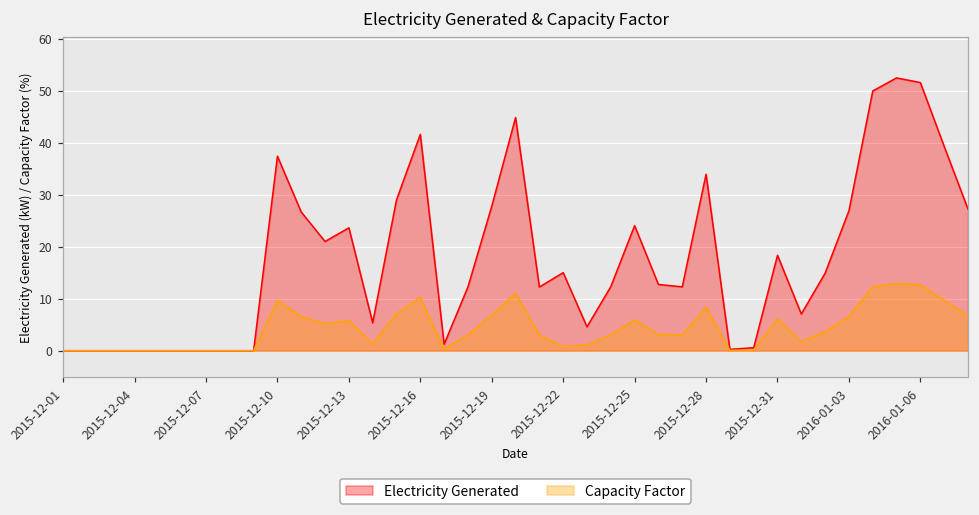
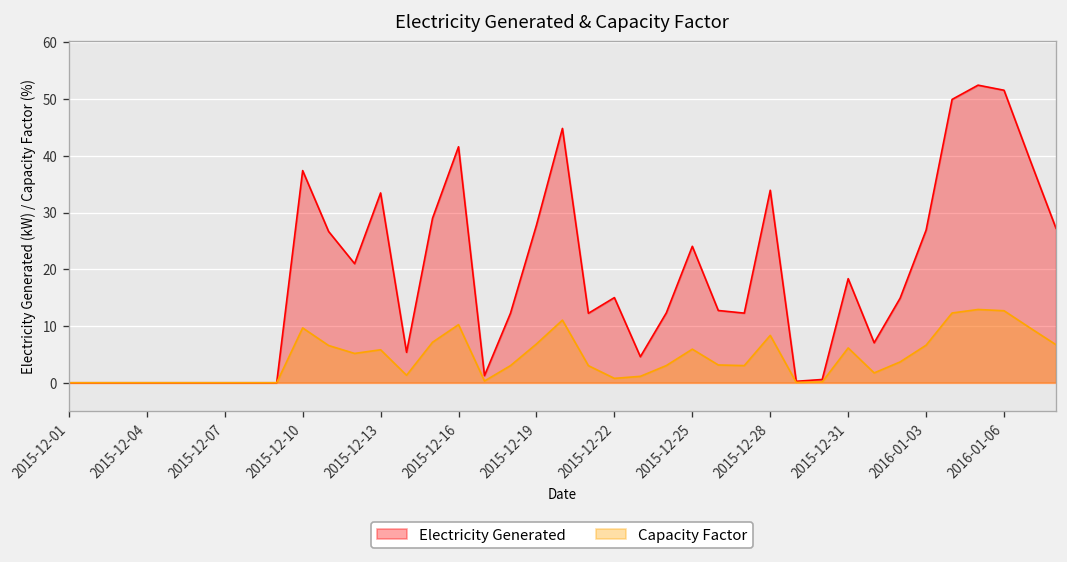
  {
    "Electricity Generated": {
      "2015-12-10": 37,
-     "2015-12-13": 24,
+     "2015-12-13": 33,
      "2015-12-16": 42,
      "2015-12-19": 28,
      "2015-12-22": 15,
      "2015-12-25": 24,
      "2015-12-28": 34,
      "2015-12-31": 18,
      "2016-01-03": 27,
      "2016-01-06": 52
    },
    "Capacity Factor": {
      "2015-12-10": 10,
      "2015-12-13": 6,
      "2015-12-16": 10,
      "2015-12-19": 7,
      "2015-12-22": 1,
      "2015-12-25": 6,
      "2015-12-28": 8,
      "2015-12-31": 6,
      "2016-01-03": 7,
      "2016-01-06": 13
    }
  }
